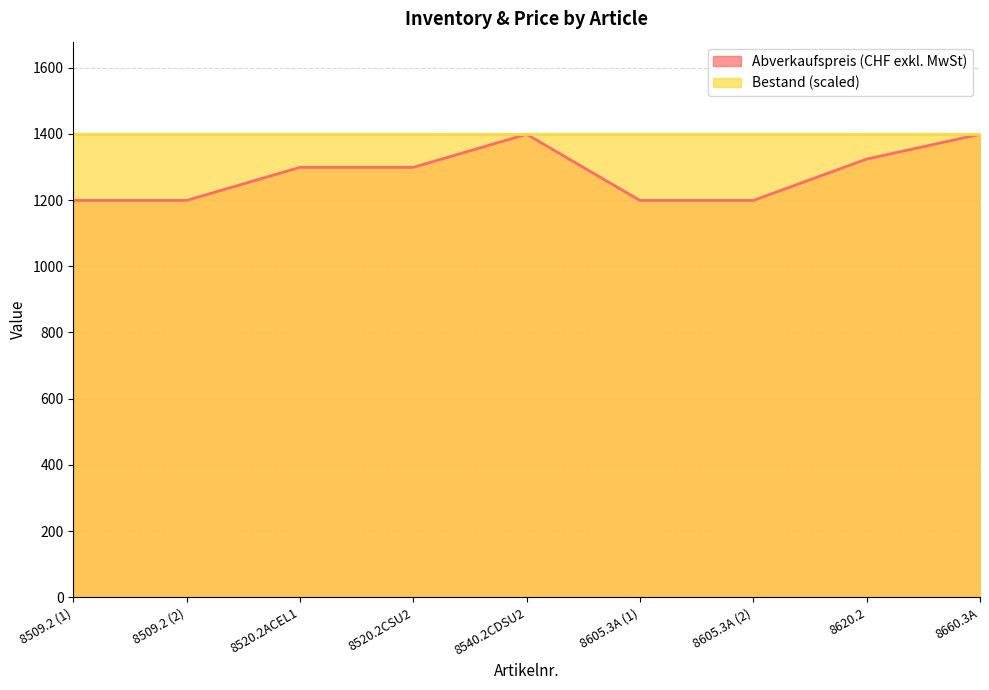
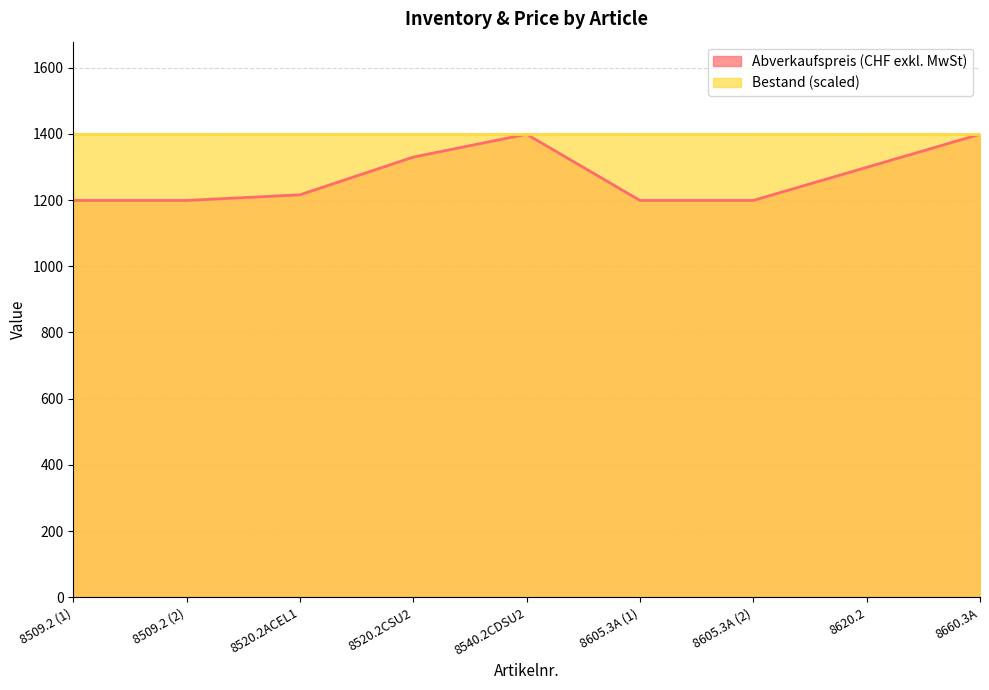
  {
    "Abverkaufspreis (CHF exkl. MwSt)": {
      "8509.2 (1)": 1200,
      "8509.2 (2)": 1200,
-     "8520.2ACEL1": 1300,
-     "8520.2CSU2": 1300,
+     "8520.2ACEL1": 1220,
+     "8520.2CSU2": 1330,
      "8605.3A (1)": 1200,
      "8605.3A (2)": 1200,
-     "8620.2": 1320
+     "8620.2": 1300
    },
    "Bestand (scaled)": {
      "8509.2 (1)": 1400,
      "8509.2 (2)": 1400,
      "8520.2ACEL1": 1400,
      "8520.2CSU2": 1400,
      "8605.3A (1)": 1400,
      "8605.3A (2)": 1400,
      "8620.2": 1400
    }
  }
